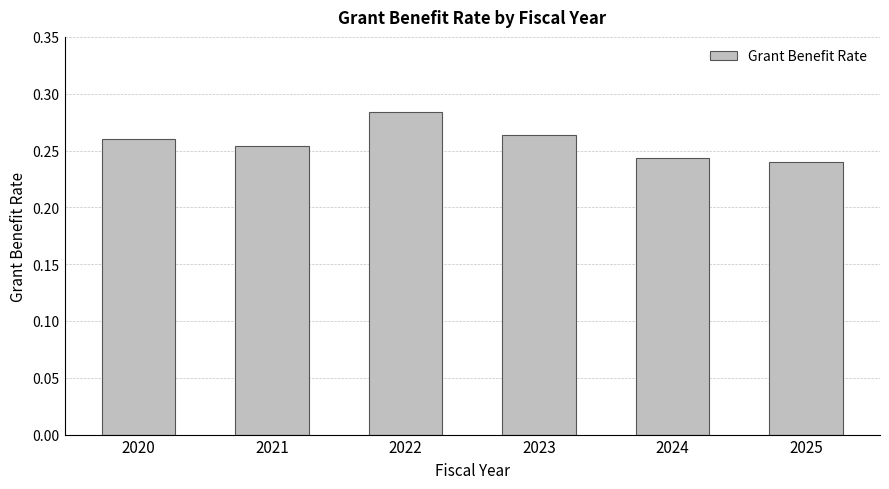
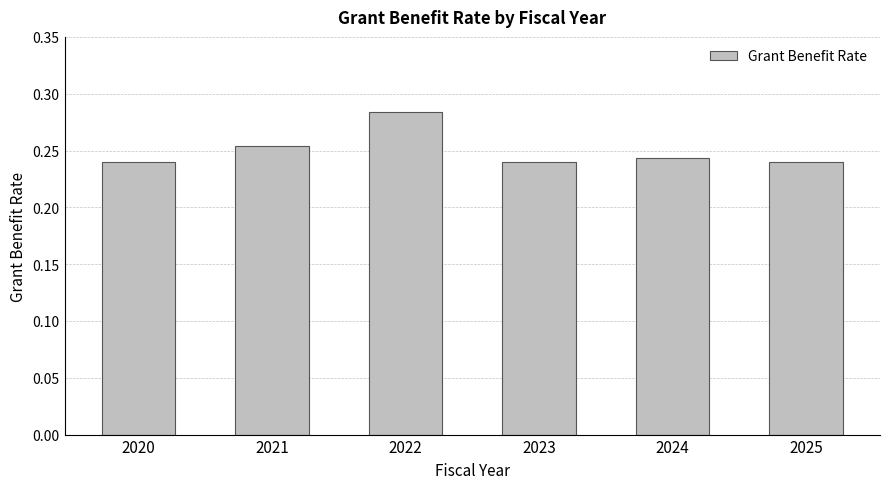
  {
-   "2020": 0.26,
+   "2020": 0.24,
    "2021": 0.254,
    "2022": 0.284,
-   "2023": 0.264,
+   "2023": 0.240,
    "2024": 0.243,
    "2025": 0.240
  }
